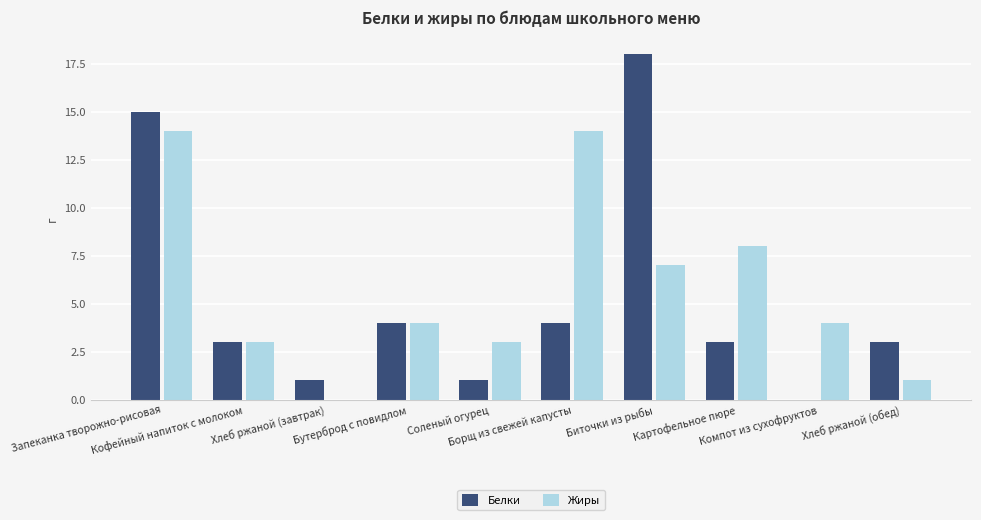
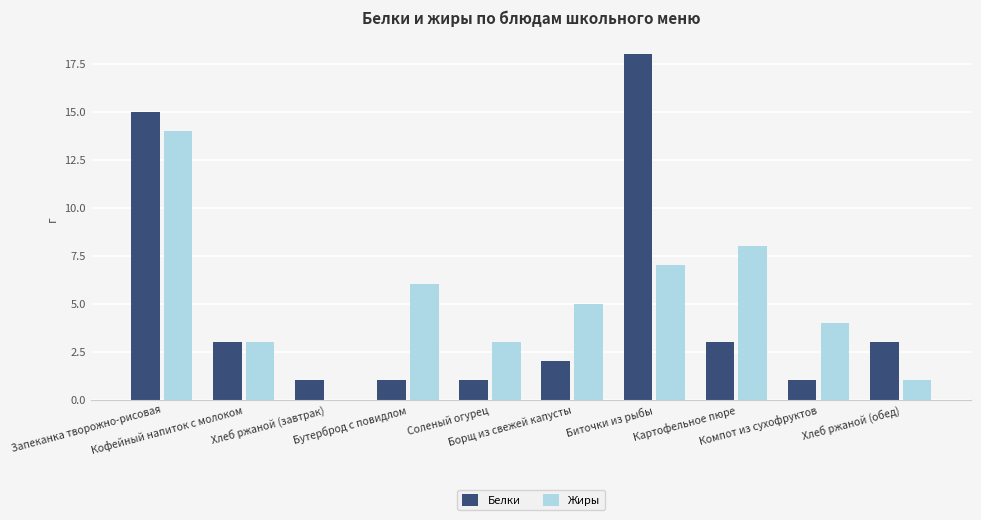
  {
    "Белки": {
      "Запеканка творожно-рисовая": 15,
      "Кофейный напиток с молоком": 3,
      "Хлеб ржаной (завтрак)": 1,
-     "Бутерброд с повидлом": 4,
+     "Бутерброд с повидлом": 1,
      "Соленый огурец": 1,
-     "Борщ из свежей капусты": 4,
+     "Борщ из свежей капусты": 2,
      "Биточки из рыбы": 18,
      "Картофельное пюре": 3,
-     "Компот из сухофруктов": 0,
+     "Компот из сухофруктов": 1,
      "Хлеб ржаной (обед)": 3
    },
    "Жиры": {
      "Запеканка творожно-рисовая": 14,
      "Кофейный напиток с молоком": 3,
      "Хлеб ржаной (завтрак)": 0,
-     "Бутерброд с повидлом": 4,
+     "Бутерброд с повидлом": 6,
      "Соленый огурец": 3,
-     "Борщ из свежей капусты": 14,
+     "Борщ из свежей капусты": 5,
      "Биточки из рыбы": 7,
      "Картофельное пюре": 8,
      "Компот из сухофруктов": 4,
      "Хлеб ржаной (обед)": 1
    }
  }
